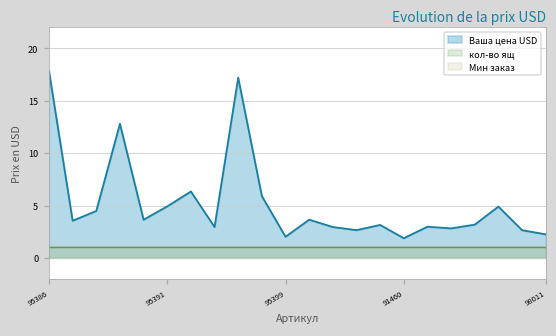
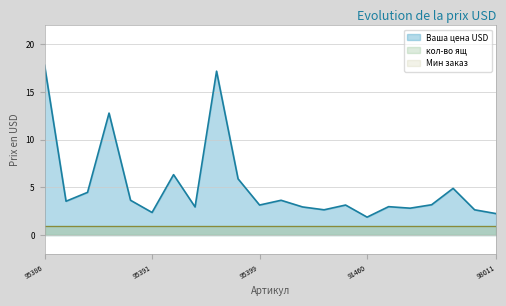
  {
    "Ваша цена USD": {
      "95386": 18,
-     "95391": 5,
-     "95399": 2,
+     "95391": 2,
+     "95399": 3,
      "91460": 2,
      "98011": 2
    },
    "Мин заказ": {
      "95386": 1,
      "95391": 1,
      "95399": 1,
      "91460": 1,
      "98011": 1
    }
  }
